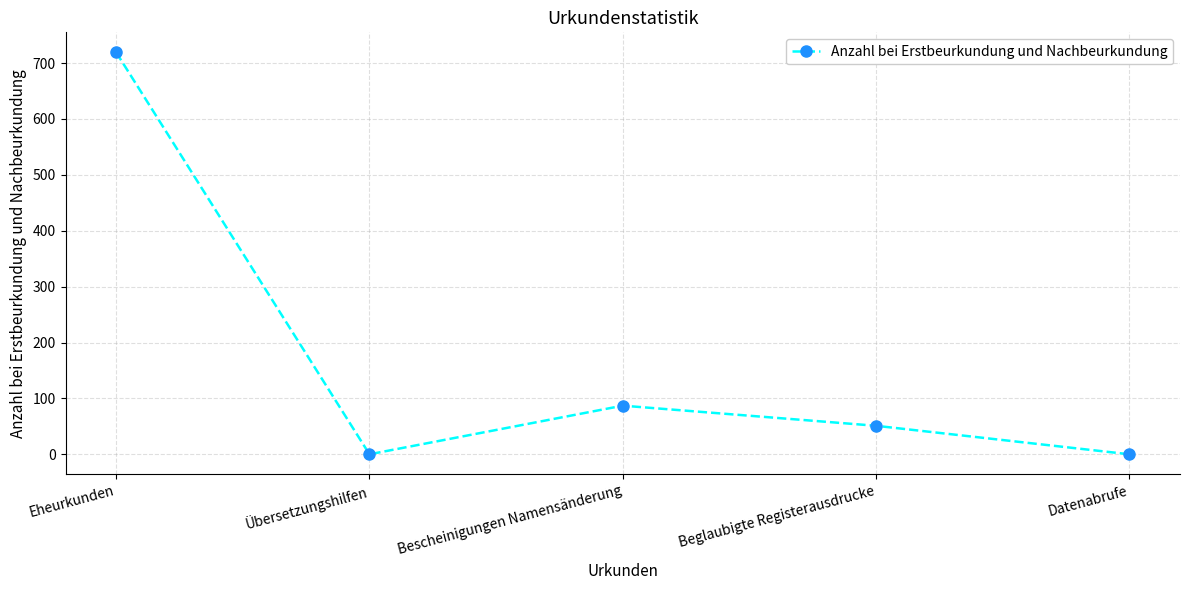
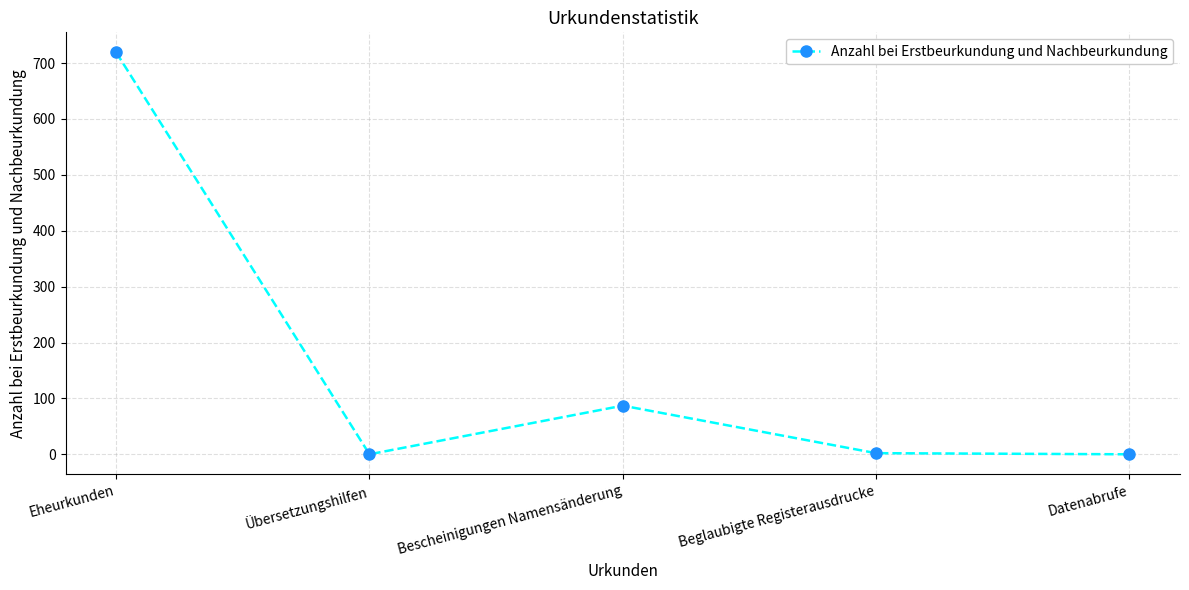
  {
    "Eheurkunden": 720,
    "Übersetzungshilfen": 0,
    "Bescheinigungen Namensänderung": 90,
-   "Beglaubigte Registerausdrucke": 50,
+   "Beglaubigte Registerausdrucke": 0,
    "Datenabrufe": 0
  }
